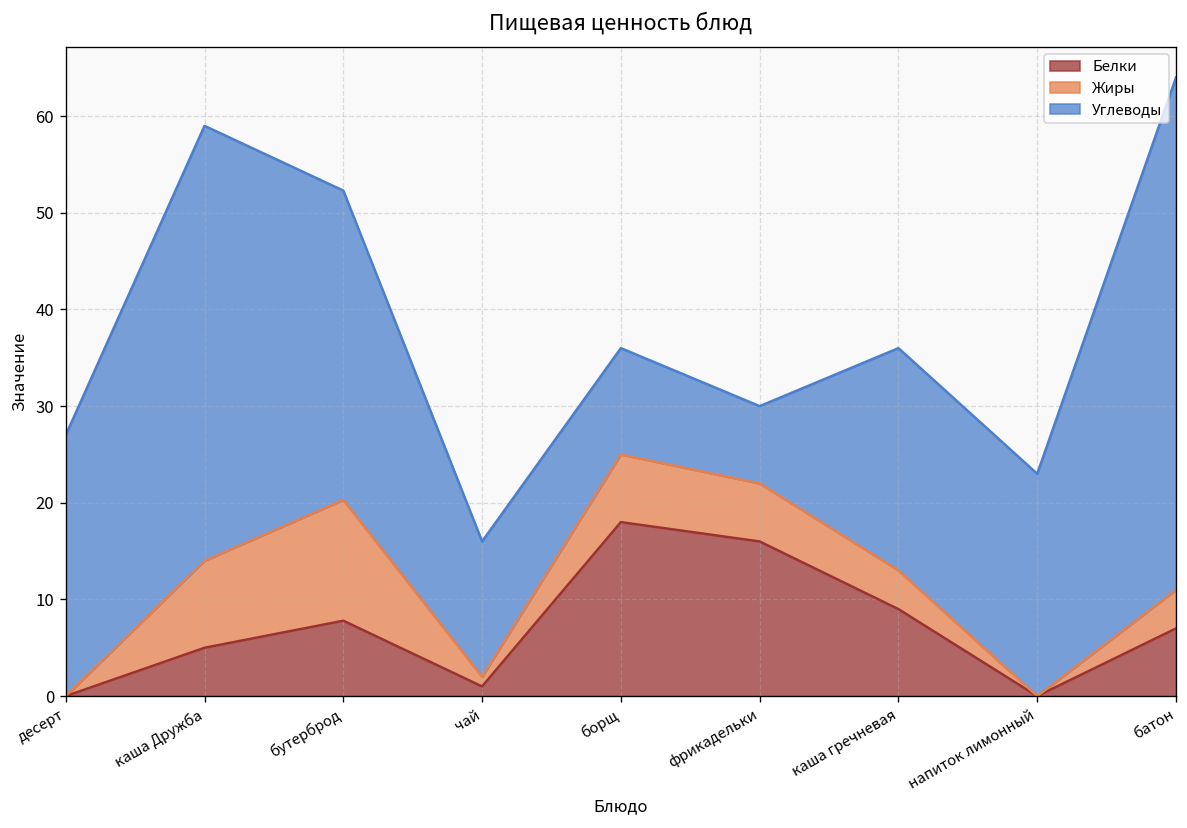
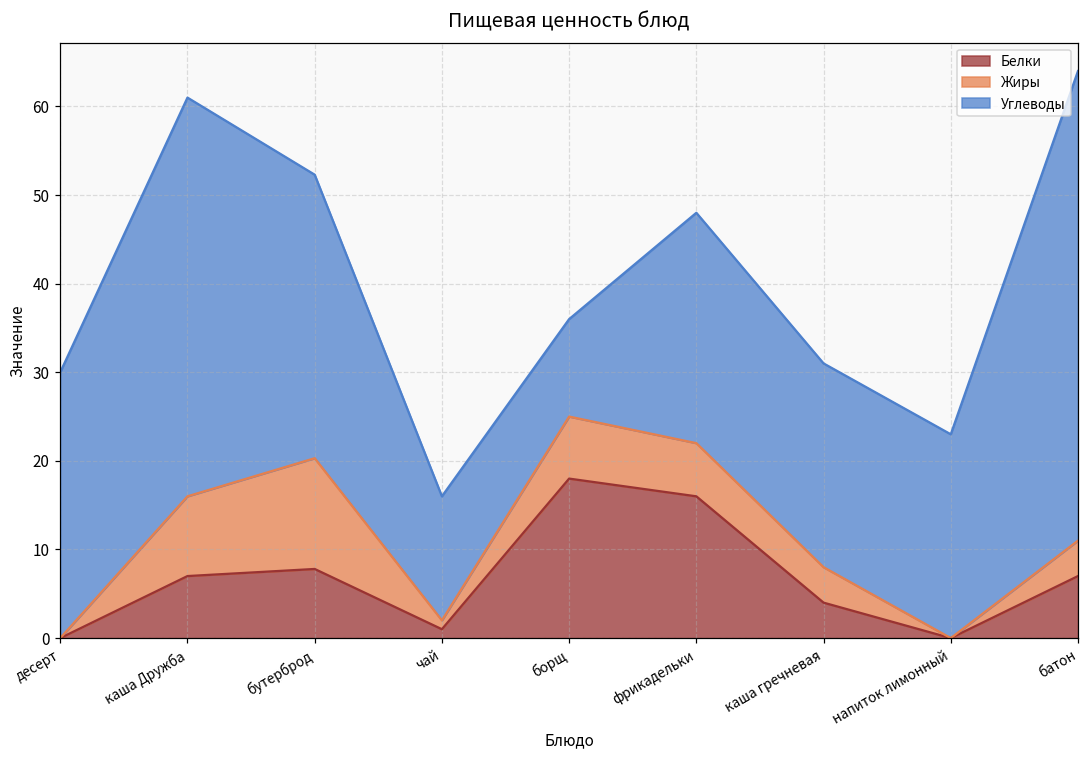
  {
    "Белки": {
-     "каша Дружба": 5,
+     "каша Дружба": 7,
      "бутерброд": 8,
      "чай": 1,
      "борщ": 18,
      "фрикадельки": 16,
-     "каша гречневая": 9,
+     "каша гречневая": 4,
      "батон": 7
    },
    "Жиры": {
      "каша Дружба": 9,
      "бутерброд": 13,
      "чай": 1,
      "борщ": 7,
      "фрикадельки": 6,
      "каша гречневая": 4,
      "батон": 4
    },
    "Углеводы": {
-     "десерт": 27,
+     "десерт": 30,
      "каша Дружба": 45,
      "бутерброд": 32,
      "чай": 14,
      "борщ": 11,
-     "фрикадельки": 8,
+     "фрикадельки": 26,
      "каша гречневая": 23,
      "напиток лимонный": 23,
      "батон": 53
    }
  }
